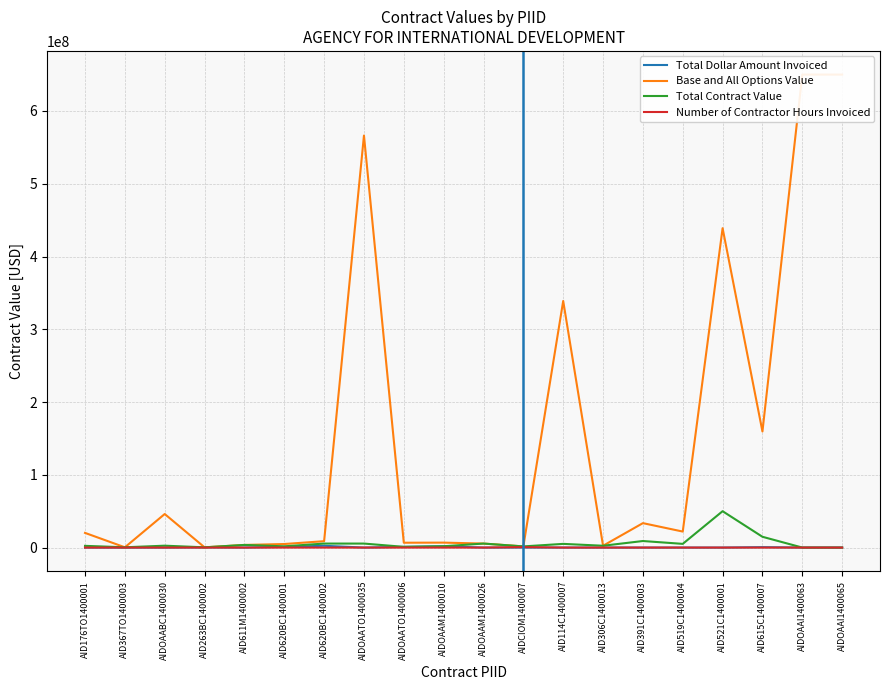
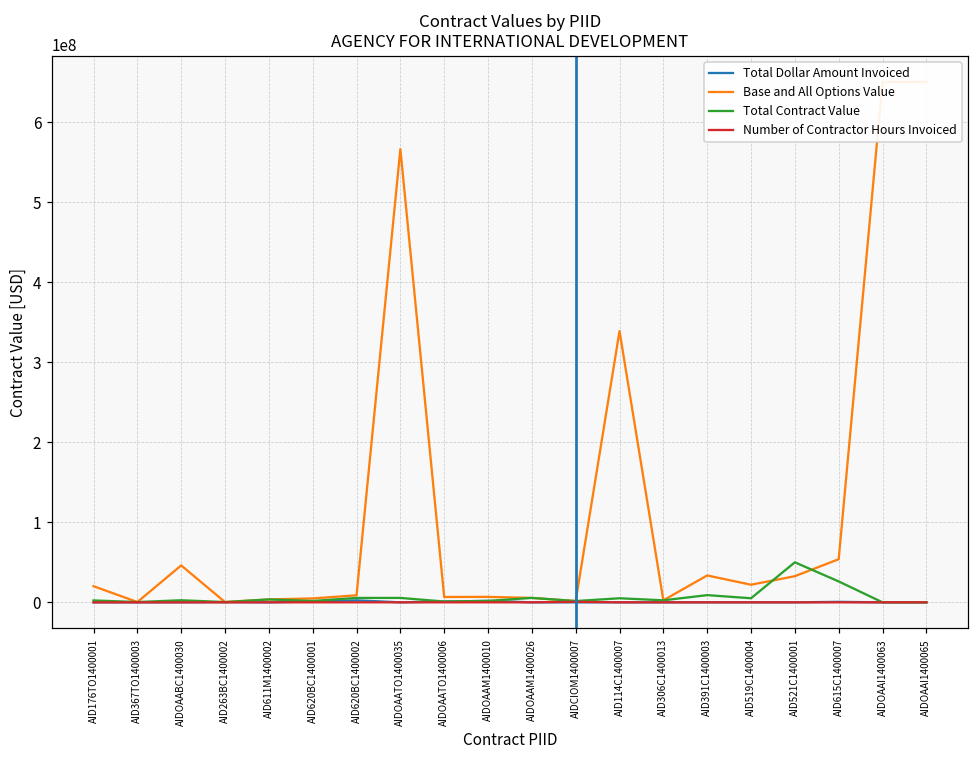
  {
    "Base and All Options Value": {
      "AID176TO1400001": 20000000,
      "AIDOAABC1400030": 50000000,
      "AIDOAATO1400035": 570000000,
      "AIDOAATO1400006": 10000000,
      "AIDOAAM1400010": 10000000,
      "AID114C1400007": 340000000,
      "AID391C1400003": 30000000,
      "AID519C1400004": 20000000,
-     "AID521C1400001": 440000000,
-     "AID615C1400007": 160000000
+     "AID521C1400001": 30000000,
+     "AID615C1400007": 50000000
    },
    "Total Contract Value": {
      "AIDOAATO1400035": 10000000,
      "AID114C1400007": 10000000,
      "AID391C1400003": 10000000,
      "AID519C1400004": 10000000,
      "AID521C1400001": 50000000,
-     "AID615C1400007": 10000000
+     "AID615C1400007": 30000000
    }
  }
